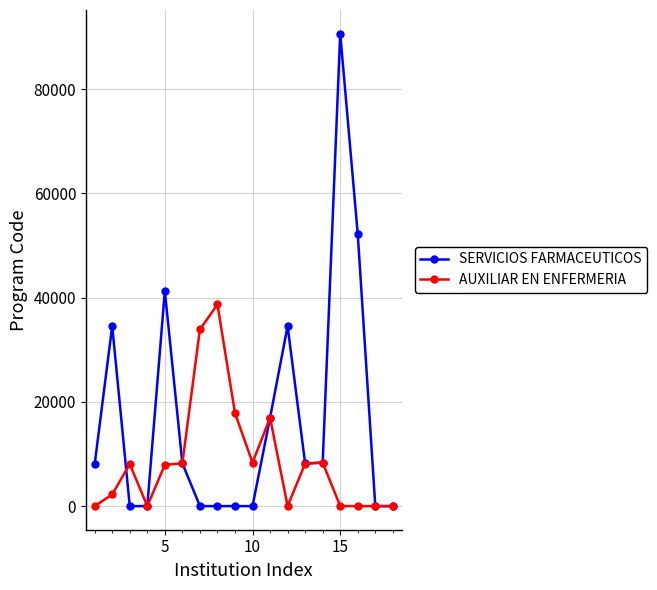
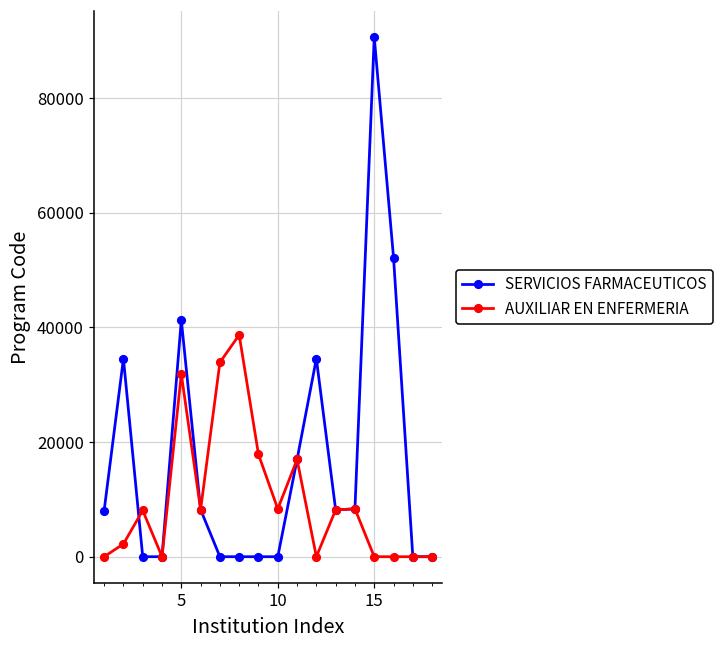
  {
    "SERVICIOS FARMACEUTICOS": {
      "5": 41000,
      "10": 0,
      "15": 91000
    },
    "AUXILIAR EN ENFERMERIA": {
-     "5": 8000,
+     "5": 32000,
      "10": 8000,
      "15": 0
    }
  }
